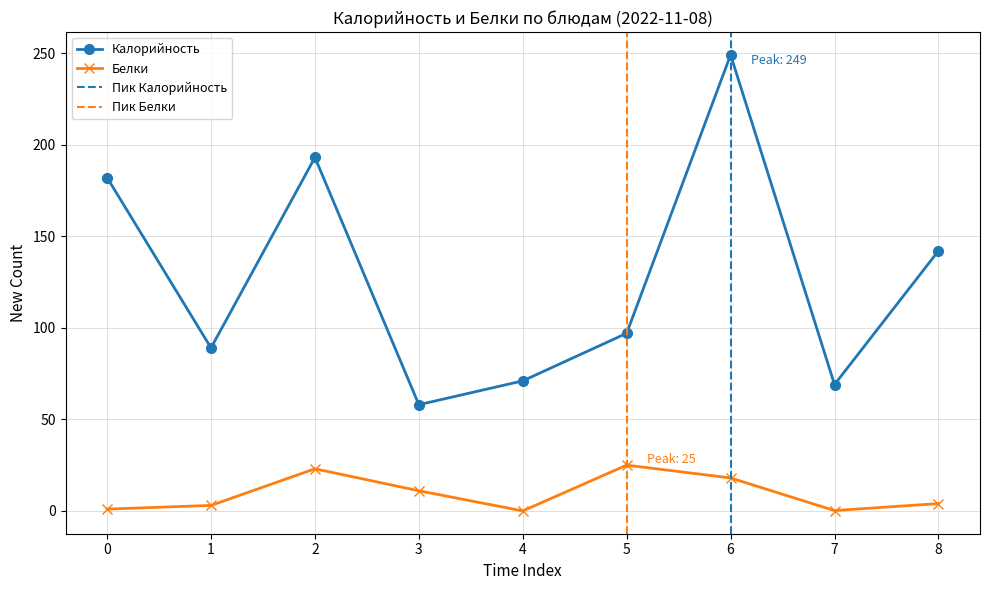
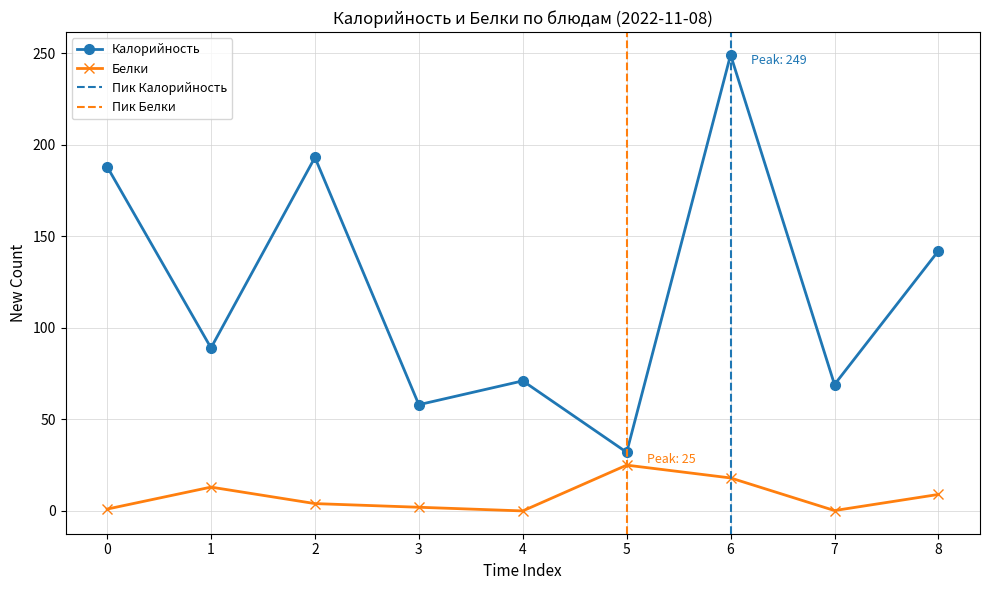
  {
    "Калорийность": {
-     "0": 182,
+     "0": 188,
      "1": 89,
      "2": 193,
      "3": 58,
      "4": 71,
-     "5": 97,
+     "5": 32,
      "7": 69,
      "8": 142
    },
    "Белки": {
      "0": 1,
-     "1": 3,
-     "2": 23,
-     "3": 11,
+     "1": 13,
+     "2": 4,
+     "3": 2,
      "4": 0,
      "6": 18,
      "7": 0,
-     "8": 4
+     "8": 9
    }
  }
